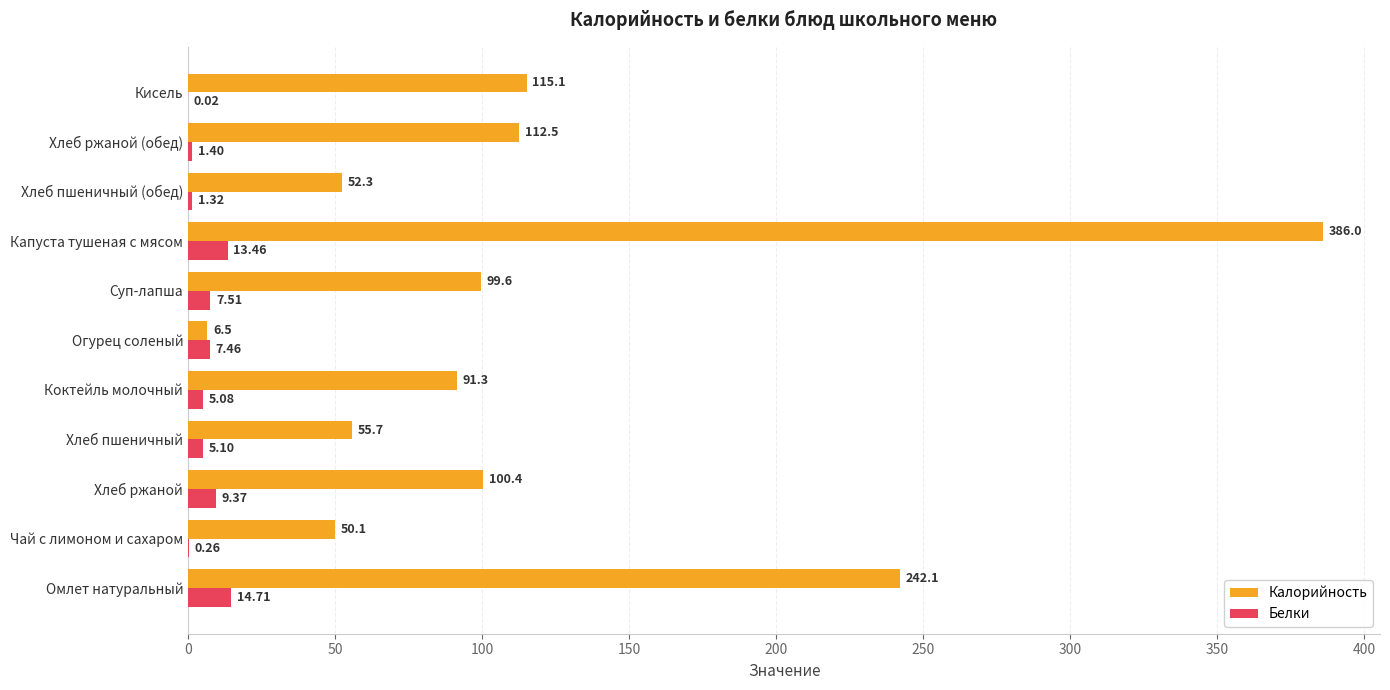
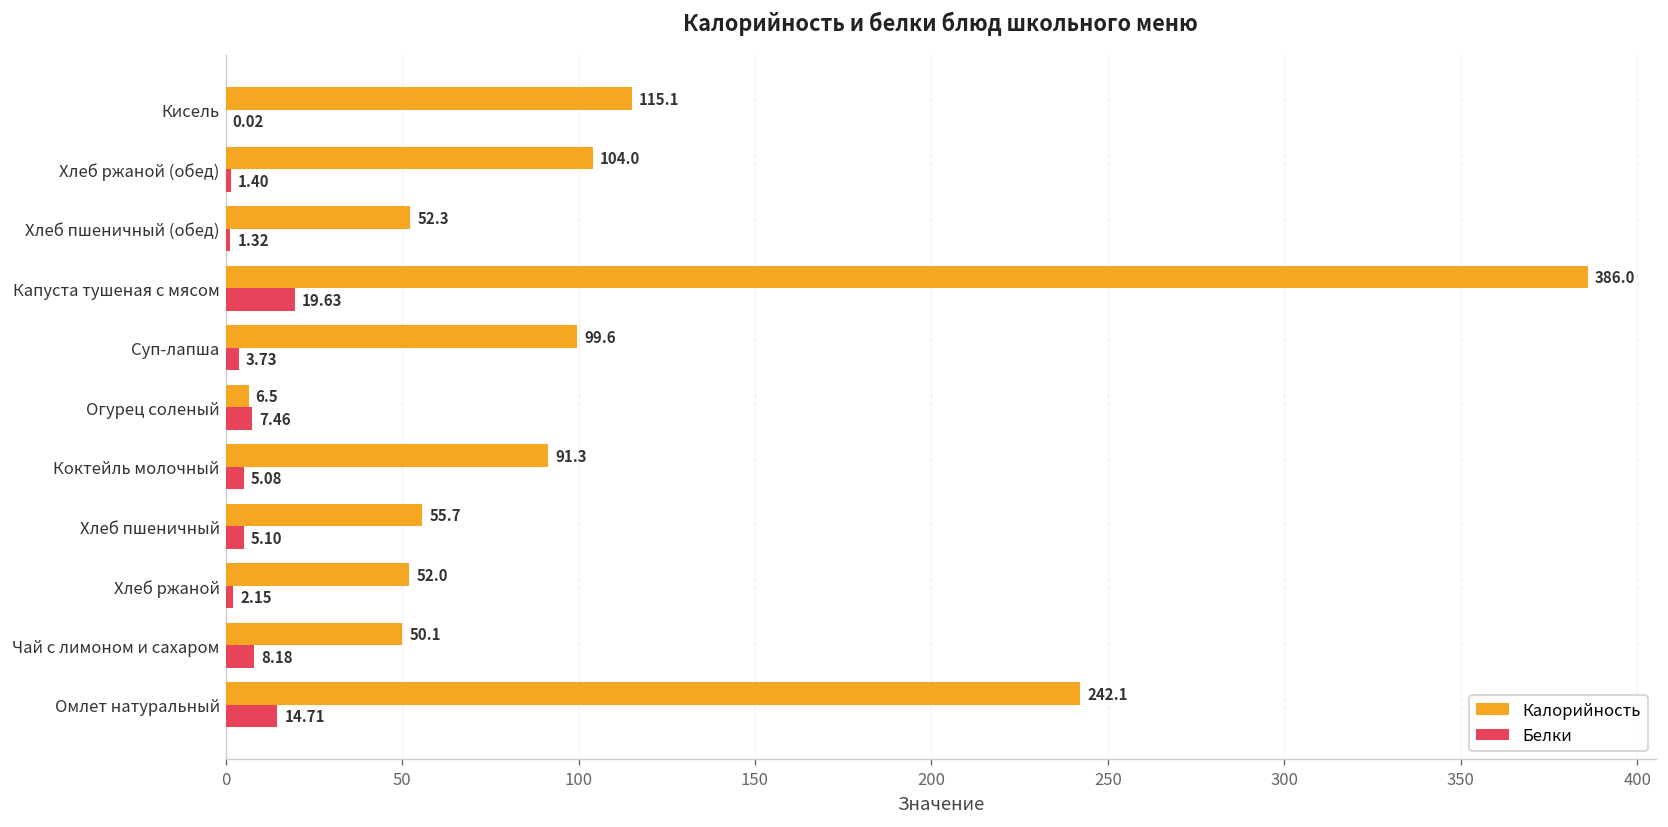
  {
    "Калорийность": {
      "Кисель": 115.1,
-     "Хлеб ржаной (обед)": 112.5,
+     "Хлеб ржаной (обед)": 104.0,
      "Хлеб пшеничный (обед)": 52.3,
      "Капуста тушеная с мясом": 386.0,
      "Суп-лапша": 99.6,
      "Огурец соленый": 6.5,
      "Коктейль молочный": 91.3,
      "Хлеб пшеничный": 55.7,
-     "Хлеб ржаной": 100.4,
+     "Хлеб ржаной": 52.0,
      "Чай с лимоном и сахаром": 50.1,
      "Омлет натуральный": 242.1
    },
    "Белки": {
      "Кисель": 0.02,
      "Хлеб ржаной (обед)": 1.40,
      "Хлеб пшеничный (обед)": 1.32,
-     "Капуста тушеная с мясом": 13.46,
-     "Суп-лапша": 7.51,
+     "Капуста тушеная с мясом": 19.63,
+     "Суп-лапша": 3.73,
      "Огурец соленый": 7.46,
      "Коктейль молочный": 5.08,
      "Хлеб пшеничный": 5.10,
-     "Хлеб ржаной": 9.37,
-     "Чай с лимоном и сахаром": 0.26,
+     "Хлеб ржаной": 2.15,
+     "Чай с лимоном и сахаром": 8.18,
      "Омлет натуральный": 14.71
    }
  }
